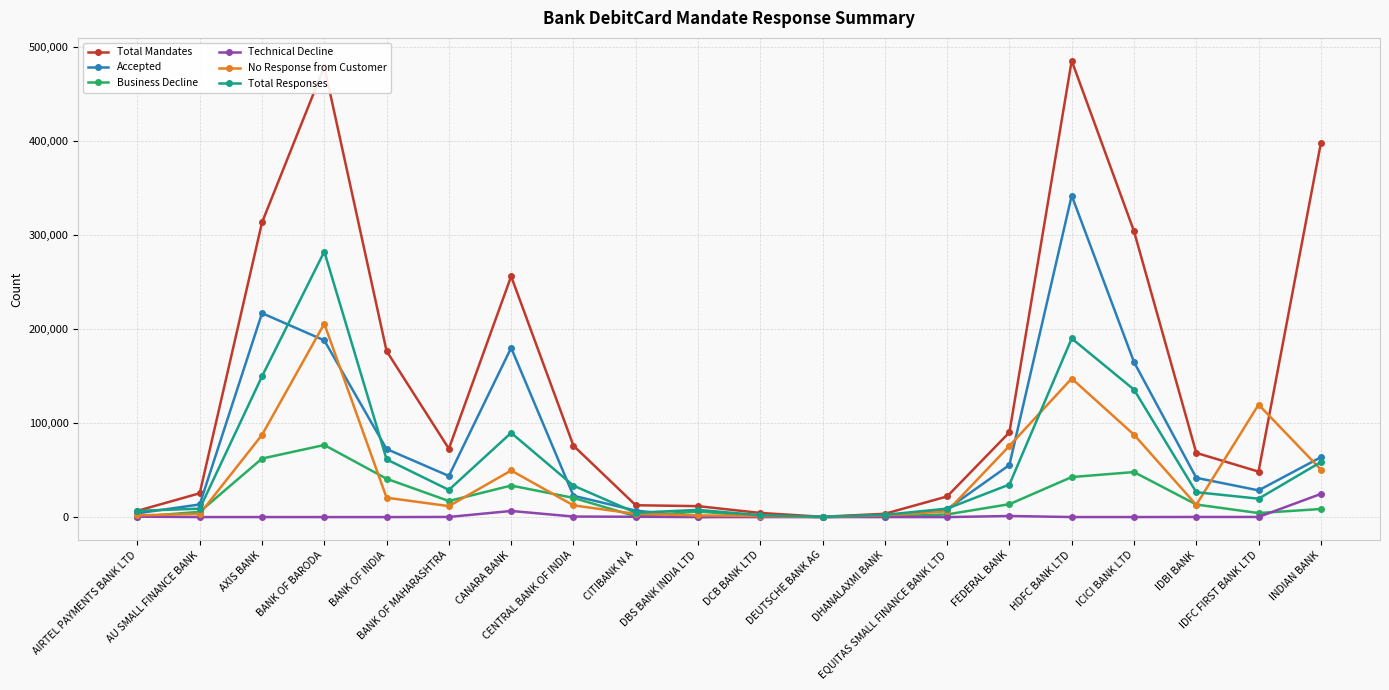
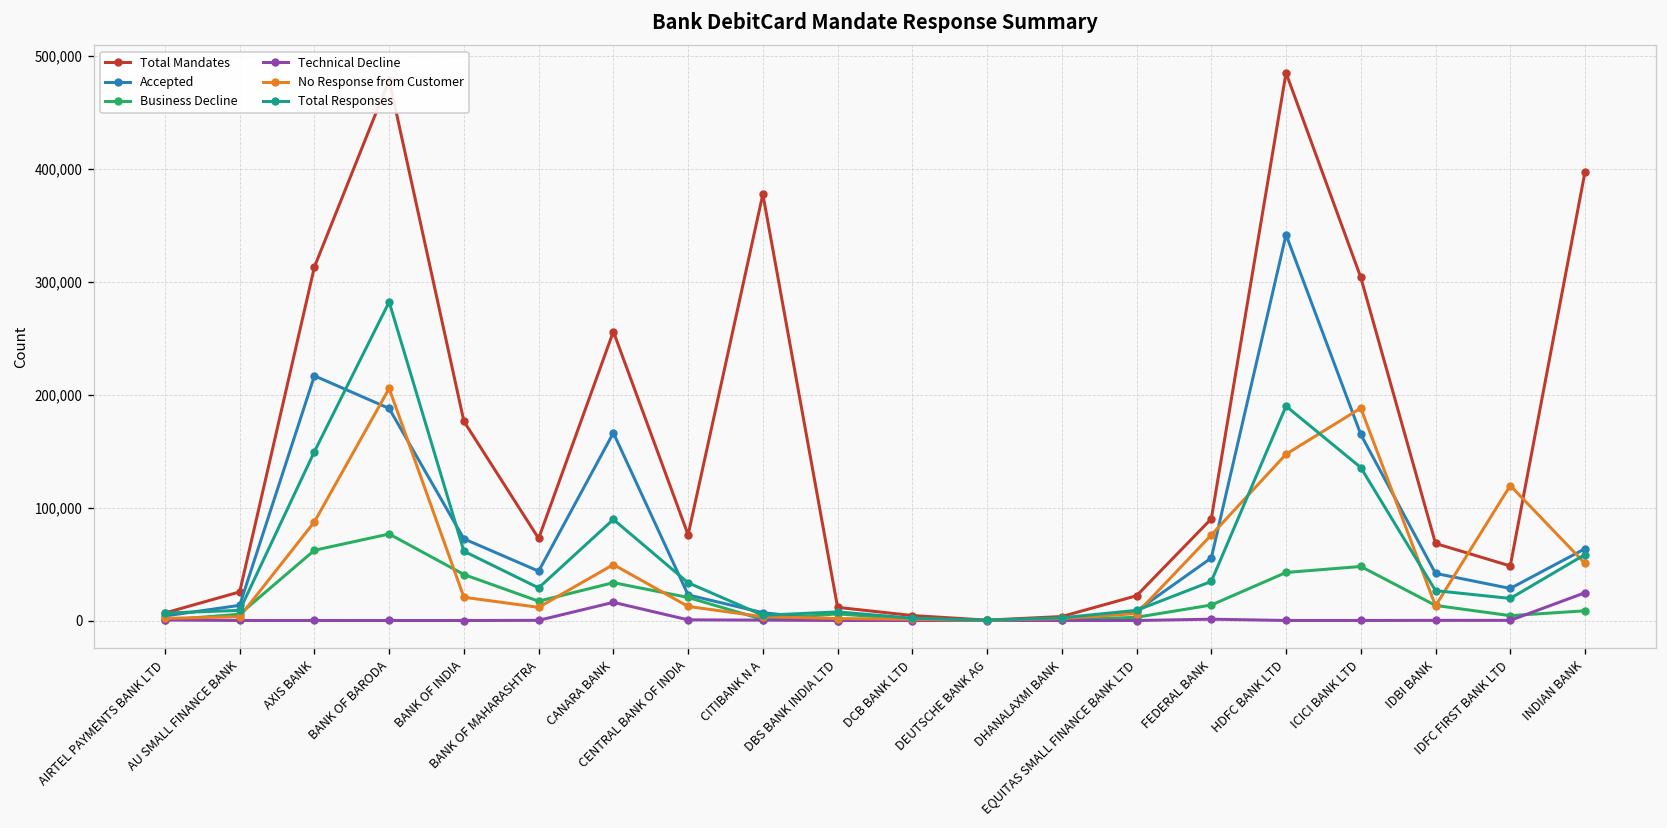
  {
    "Total Mandates": {
      "AU SMALL FINANCE BANK": "30,000",
      "AXIS BANK": "310,000",
      "BANK OF INDIA": "180,000",
      "BANK OF MAHARASHTRA": "70,000",
      "CANARA BANK": "260,000",
      "CENTRAL BANK OF INDIA": "80,000",
-     "CITIBANK N A": "10,000",
+     "CITIBANK N A": "380,000",
      "DBS BANK INDIA LTD": "10,000",
      "EQUITAS SMALL FINANCE BANK LTD": "20,000",
      "FEDERAL BANK": "90,000",
      "HDFC BANK LTD": "480,000",
      "ICICI BANK LTD": "300,000",
      "IDBI BANK": "70,000",
      "IDFC FIRST BANK LTD": "50,000",
      "INDIAN BANK": "400,000"
    },
    "Accepted": {
      "AU SMALL FINANCE BANK": "10,000",
      "AXIS BANK": "220,000",
      "BANK OF BARODA": "190,000",
      "BANK OF INDIA": "70,000",
      "BANK OF MAHARASHTRA": "40,000",
-     "CANARA BANK": "180,000",
+     "CANARA BANK": "170,000",
      "FEDERAL BANK": "60,000",
      "HDFC BANK LTD": "340,000",
      "ICICI BANK LTD": "160,000",
      "IDBI BANK": "40,000",
      "IDFC FIRST BANK LTD": "30,000",
      "INDIAN BANK": "60,000"
    },
    "Technical Decline": {
      "AU SMALL FINANCE BANK": "0",
      "AXIS BANK": "0",
      "BANK OF BARODA": "0",
      "BANK OF INDIA": "0",
      "BANK OF MAHARASHTRA": "0",
-     "CANARA BANK": "10,000",
+     "CANARA BANK": "20,000",
      "CENTRAL BANK OF INDIA": "0",
      "EQUITAS SMALL FINANCE BANK LTD": "0",
      "FEDERAL BANK": "0",
      "HDFC BANK LTD": "0",
      "ICICI BANK LTD": "0",
      "IDBI BANK": "0",
      "IDFC FIRST BANK LTD": "0",
      "INDIAN BANK": "20,000"
    },
    "No Response from Customer": {
      "AXIS BANK": "90,000",
      "BANK OF BARODA": "210,000",
      "BANK OF INDIA": "20,000",
      "BANK OF MAHARASHTRA": "10,000",
      "CANARA BANK": "50,000",
      "CENTRAL BANK OF INDIA": "10,000",
      "FEDERAL BANK": "80,000",
      "HDFC BANK LTD": "150,000",
-     "ICICI BANK LTD": "90,000",
+     "ICICI BANK LTD": "190,000",
      "IDFC FIRST BANK LTD": "120,000",
      "INDIAN BANK": "50,000"
    }
  }
